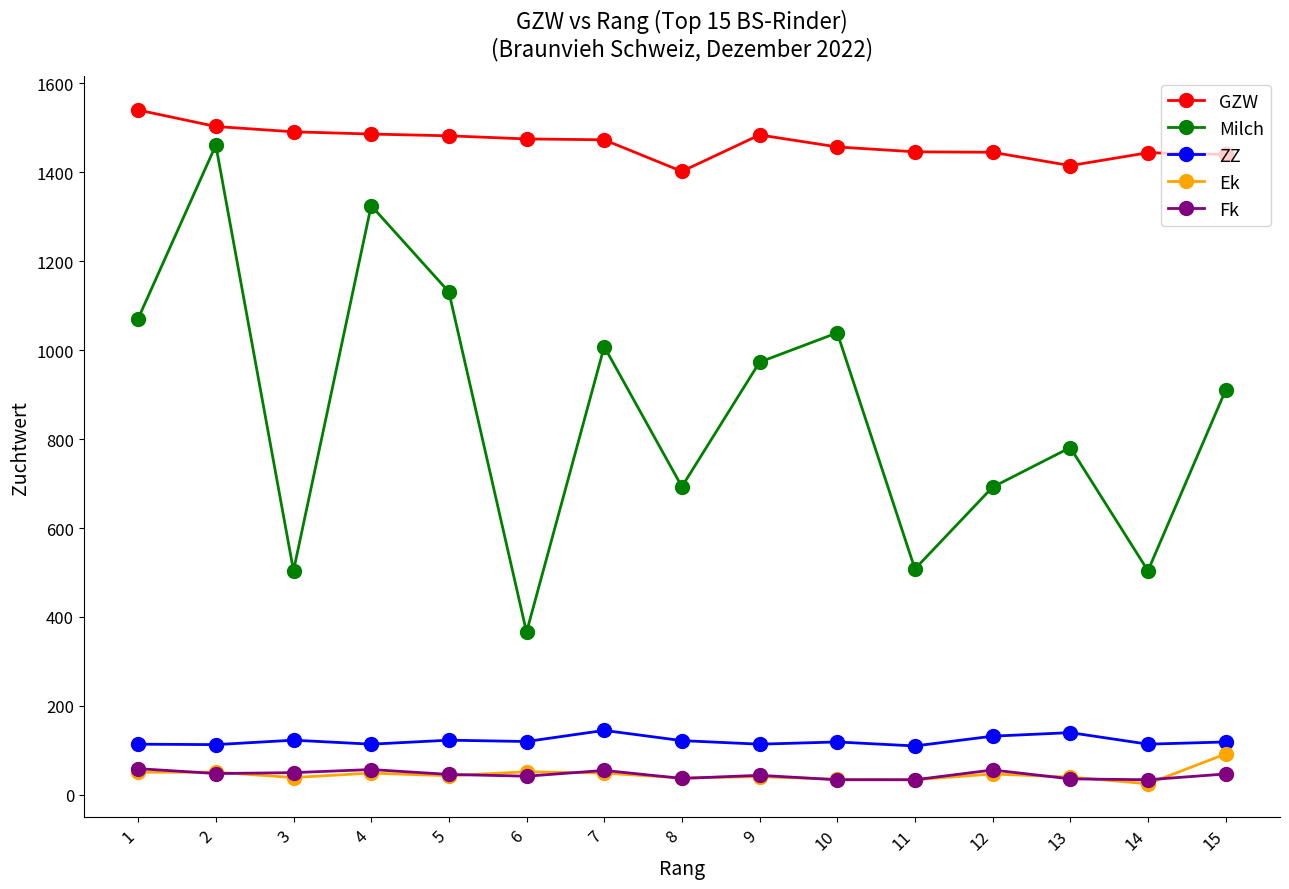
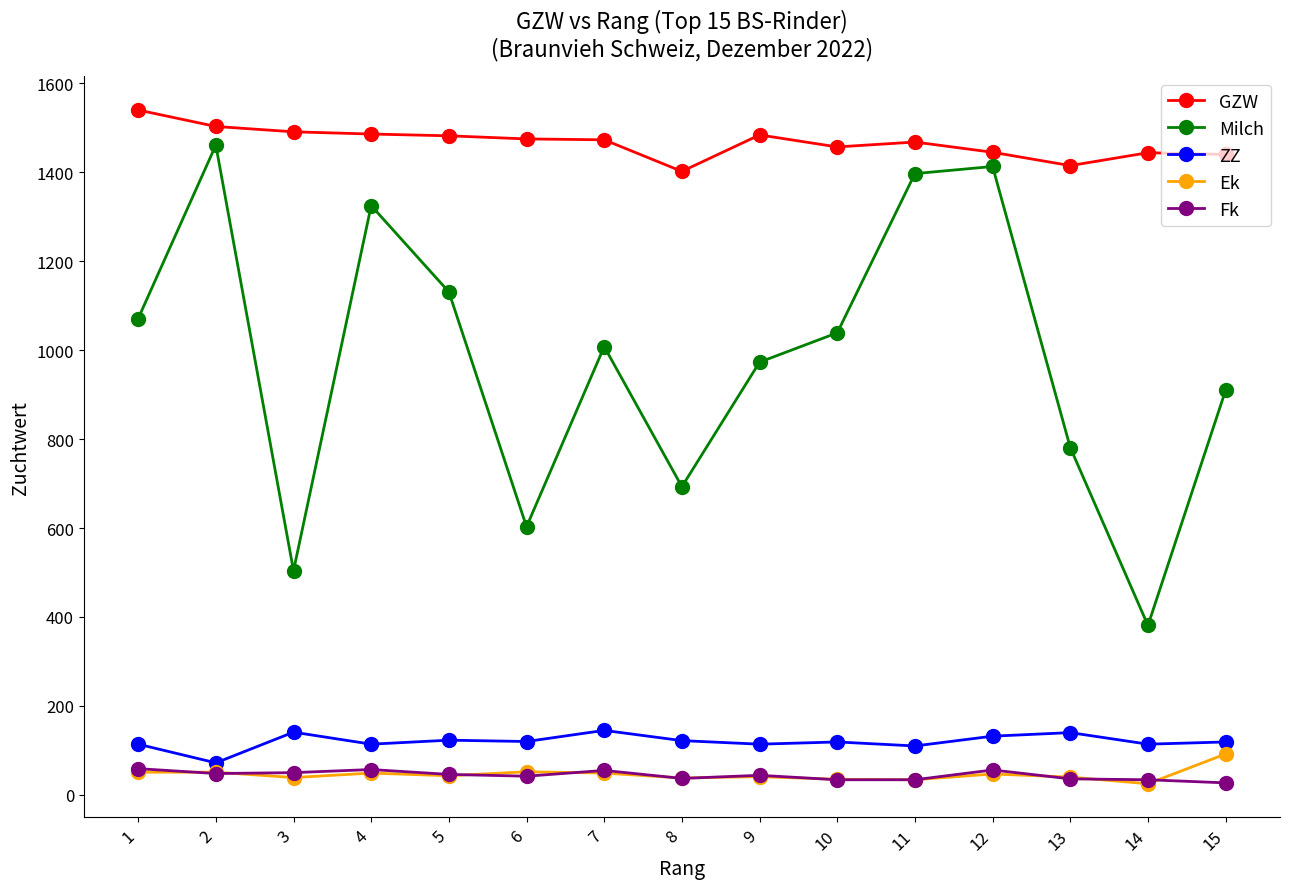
  {
    "GZW": {
      "1": 1540,
      "2": 1500,
      "3": 1490,
      "4": 1490,
      "5": 1480,
      "6": 1480,
      "7": 1470,
      "8": 1400,
      "9": 1480,
      "10": 1460,
-     "11": 1450,
+     "11": 1470,
      "12": 1450,
      "13": 1420,
      "14": 1440
    },
    "Milch": {
      "1": 1070,
      "2": 1460,
      "3": 500,
      "4": 1330,
      "5": 1130,
-     "6": 370,
+     "6": 600,
      "7": 1010,
      "8": 690,
      "9": 970,
      "10": 1040,
-     "11": 510,
-     "12": 690,
+     "11": 1400,
+     "12": 1410,
      "13": 780,
-     "14": 500,
+     "14": 380,
      "15": 910
    },
    "ZZ": {
      "1": 110,
-     "2": 110,
-     "3": 120,
+     "2": 70,
+     "3": 140,
      "4": 110,
      "5": 120,
      "6": 120,
      "7": 150,
      "8": 120,
      "9": 110,
      "10": 120,
      "11": 110,
      "12": 130,
      "13": 140,
      "14": 110,
      "15": 120
    },
    "Ek": {
      "1": 50,
      "3": 40,
      "4": 50,
      "6": 50,
      "7": 50,
      "12": 50,
      "14": 30,
      "15": 90
    },
    "Fk": {
      "1": 60,
      "3": 50,
      "4": 60,
      "6": 40,
      "7": 60,
      "12": 60,
      "14": 30,
-     "15": 50
+     "15": 30
    }
  }
